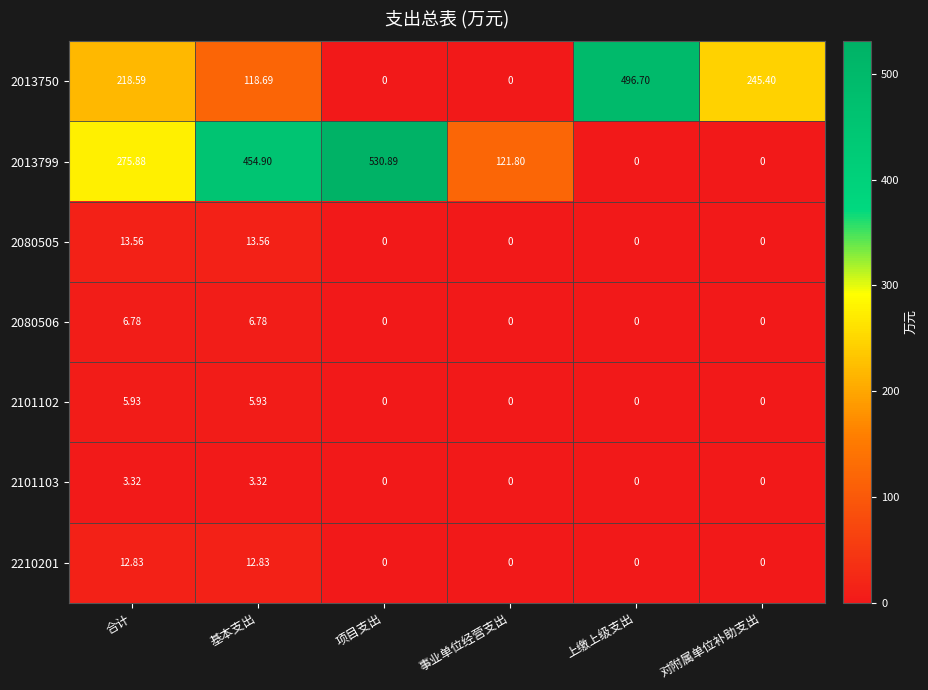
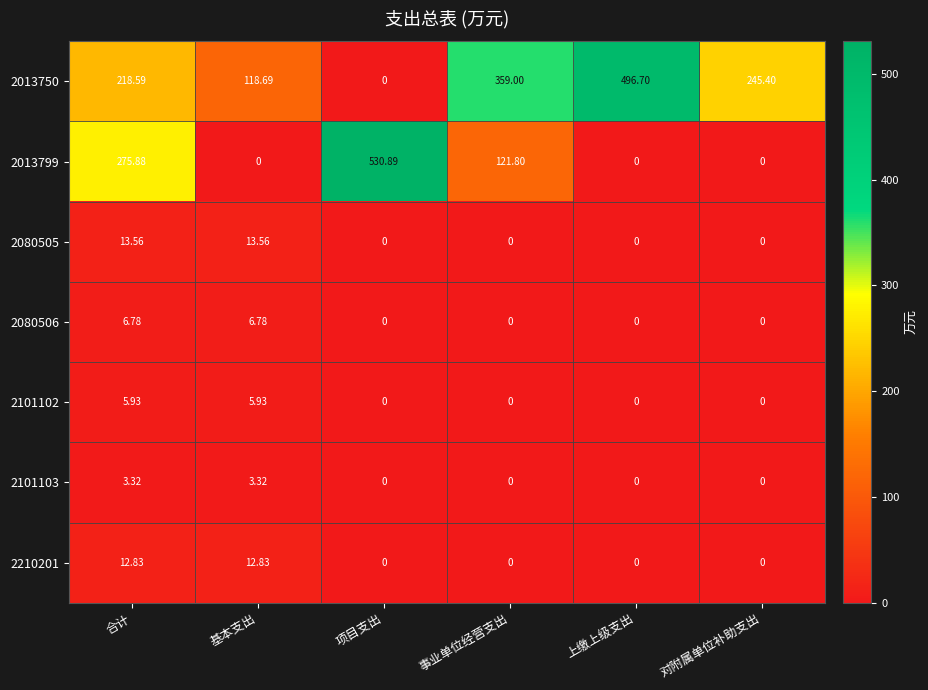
  {
    "2013750": {
      "合计": 218.59,
      "基本支出": 118.69,
      "项目支出": 0,
-     "事业单位经营支出": 0,
+     "事业单位经营支出": 359.00,
      "上缴上级支出": 496.70,
      "对附属单位补助支出": 245.40
    },
    "2013799": {
      "合计": 275.88,
-     "基本支出": 454.90,
+     "基本支出": 0,
      "项目支出": 530.89,
      "事业单位经营支出": 121.80,
      "上缴上级支出": 0,
      "对附属单位补助支出": 0
    },
    "2080505": {
      "合计": 13.56,
      "基本支出": 13.56,
      "项目支出": 0,
      "事业单位经营支出": 0,
      "上缴上级支出": 0,
      "对附属单位补助支出": 0
    },
    "2080506": {
      "合计": 6.78,
      "基本支出": 6.78,
      "项目支出": 0,
      "事业单位经营支出": 0,
      "上缴上级支出": 0,
      "对附属单位补助支出": 0
    },
    "2101102": {
      "合计": 5.93,
      "基本支出": 5.93,
      "项目支出": 0,
      "事业单位经营支出": 0,
      "上缴上级支出": 0,
      "对附属单位补助支出": 0
    },
    "2101103": {
      "合计": 3.32,
      "基本支出": 3.32,
      "项目支出": 0,
      "事业单位经营支出": 0,
      "上缴上级支出": 0,
      "对附属单位补助支出": 0
    },
    "2210201": {
      "合计": 12.83,
      "基本支出": 12.83,
      "项目支出": 0,
      "事业单位经营支出": 0,
      "上缴上级支出": 0,
      "对附属单位补助支出": 0
    }
  }
